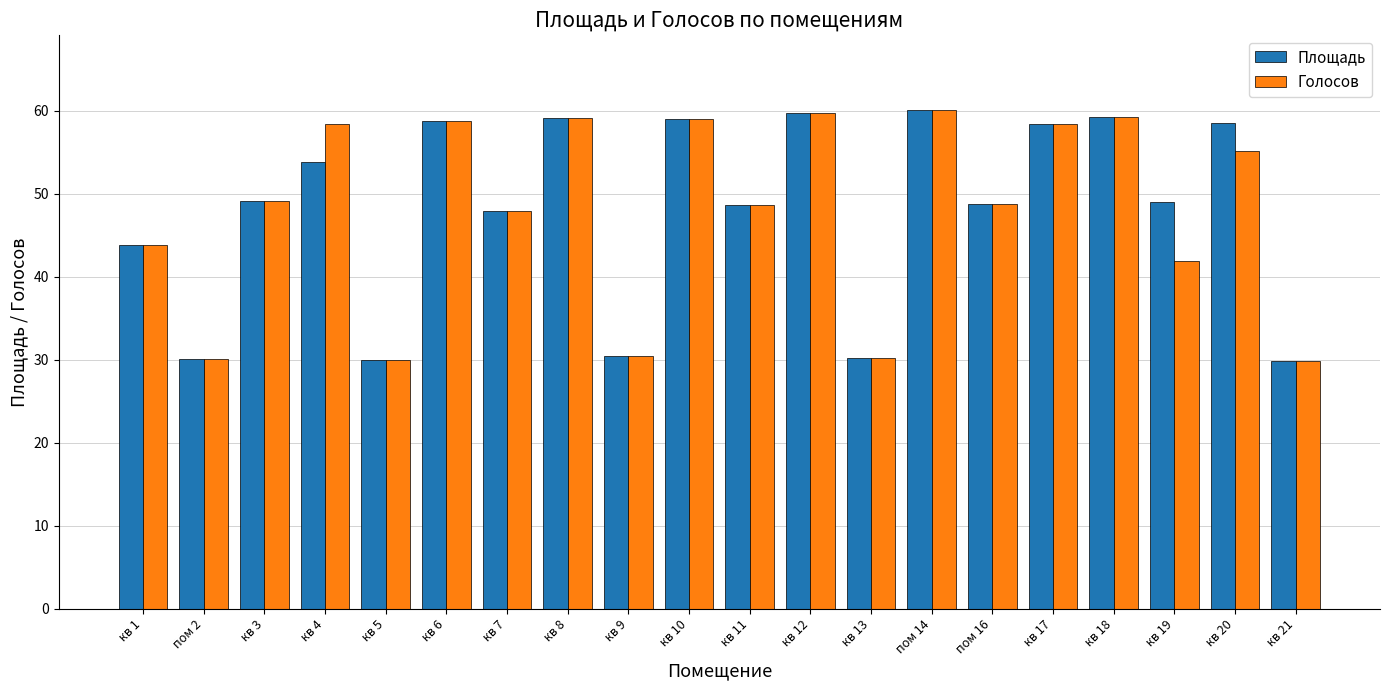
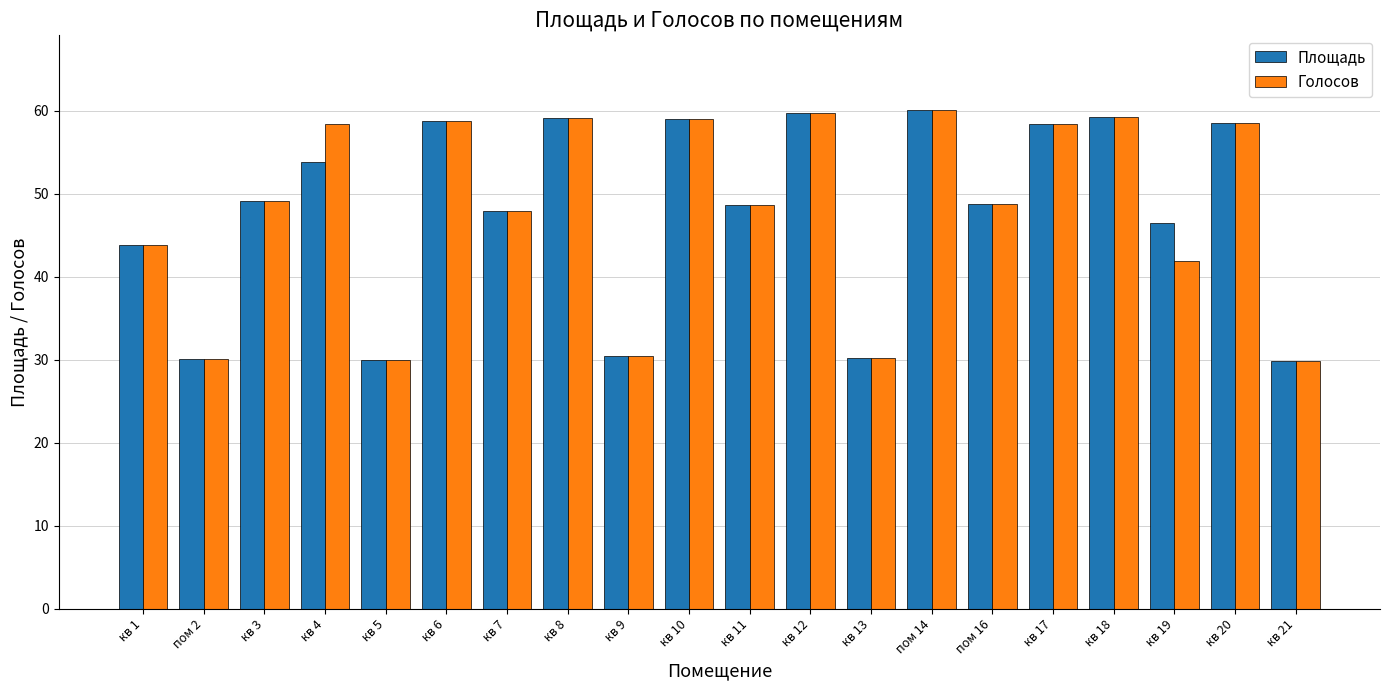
  {
    "Площадь": {
      "кв 1": 44,
      "пом 2": 30,
      "кв 3": 49,
      "кв 4": 54,
      "кв 5": 30,
      "кв 6": 59,
      "кв 7": 48,
      "кв 8": 59,
      "кв 9": 31,
      "кв 10": 59,
      "кв 11": 49,
      "кв 12": 60,
      "кв 13": 30,
      "пом 14": 60,
      "пом 16": 49,
      "кв 17": 58,
      "кв 18": 59,
-     "кв 19": 49,
+     "кв 19": 47,
      "кв 20": 59,
      "кв 21": 30
    },
    "Голосов": {
      "кв 1": 44,
      "пом 2": 30,
      "кв 3": 49,
      "кв 4": 58,
      "кв 5": 30,
      "кв 6": 59,
      "кв 7": 48,
      "кв 8": 59,
      "кв 9": 31,
      "кв 10": 59,
      "кв 11": 49,
      "кв 12": 60,
      "кв 13": 30,
      "пом 14": 60,
      "пом 16": 49,
      "кв 17": 58,
      "кв 18": 59,
      "кв 19": 42,
-     "кв 20": 55,
+     "кв 20": 59,
      "кв 21": 30
    }
  }
